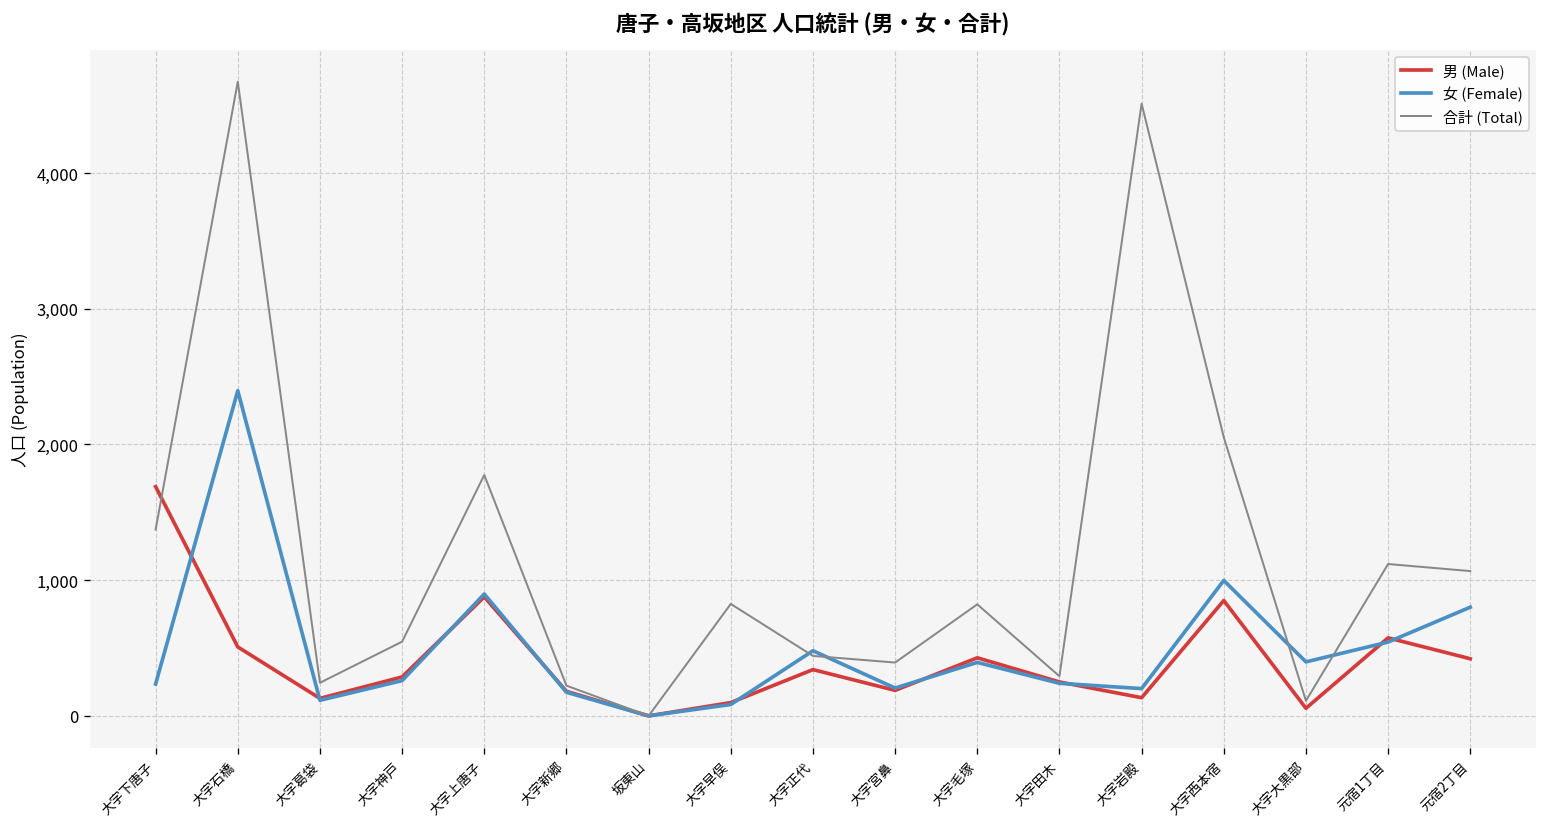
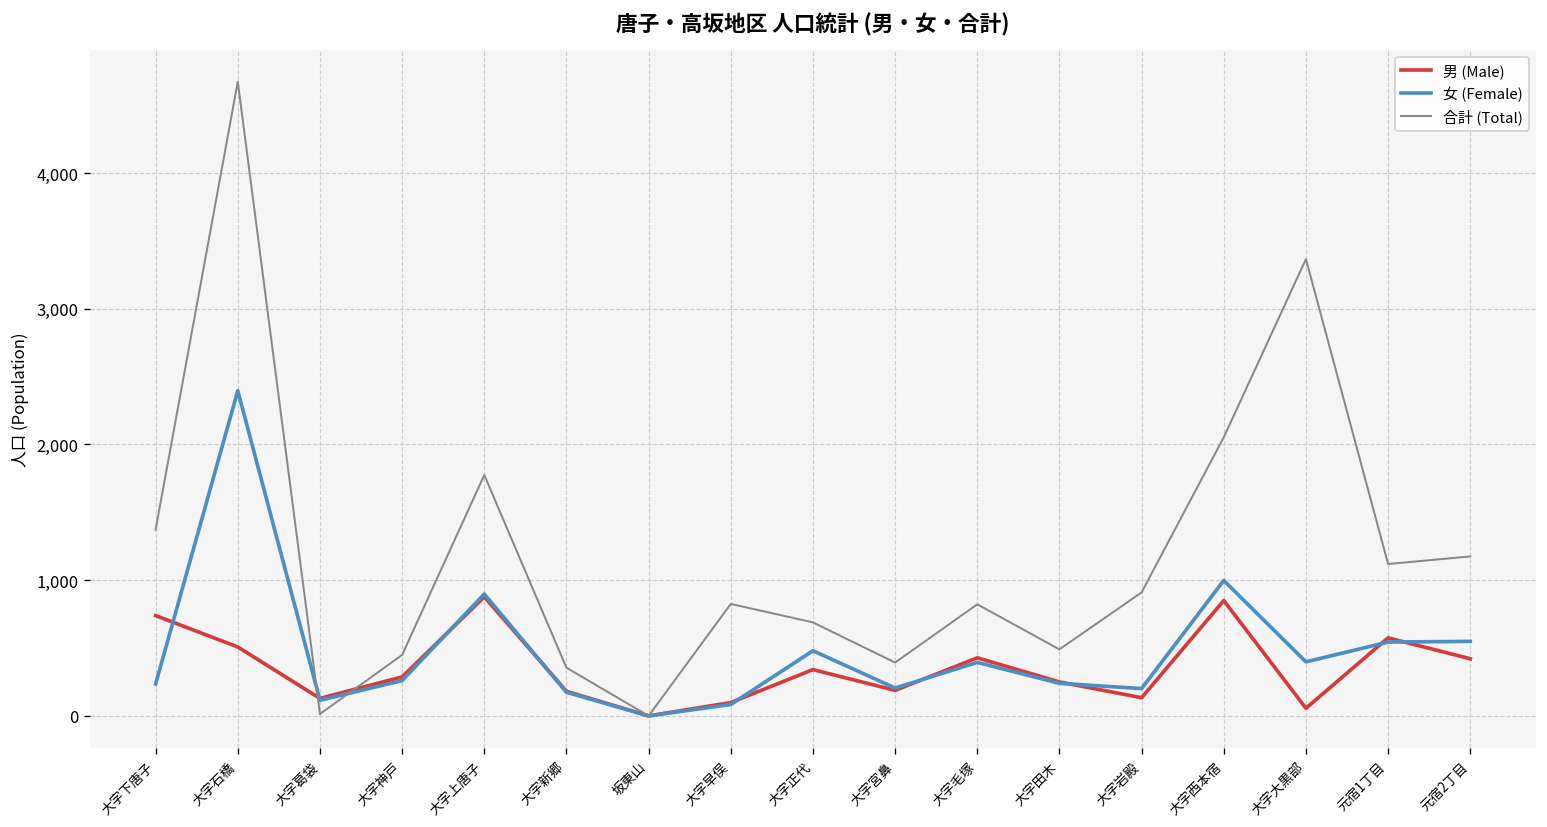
  {
    "男 (Male)": {
-     "大字下唐子": "1,690",
+     "大字下唐子": "740",
      "大字石橋": "510",
      "大字神戸": "290",
      "大字正代": "340",
      "大字毛塚": "430",
      "大字岩殿": "130",
      "大字西本宿": "850",
      "大字大黒部": "60",
      "元宿1丁目": "580",
      "元宿2丁目": "420"
    },
    "女 (Female)": {
      "大字下唐子": "240",
      "大字石橋": "2,400",
      "大字神戸": "260",
      "大字正代": "480",
      "大字毛塚": "390",
      "大字岩殿": "200",
      "大字西本宿": "1,000",
      "大字大黒部": "400",
      "元宿1丁目": "540",
-     "元宿2丁目": "800"
+     "元宿2丁目": "550"
    },
    "合計 (Total)": {
      "大字下唐子": "1,370",
      "大字石橋": "4,670",
-     "大字葛袋": "240",
-     "大字神戸": "550",
+     "大字葛袋": "10",
+     "大字神戸": "450",
      "大字上唐子": "1,780",
-     "大字新郷": "220",
+     "大字新郷": "360",
      "大字早俣": "830",
-     "大字正代": "440",
+     "大字正代": "690",
      "大字宮鼻": "390",
      "大字毛塚": "820",
-     "大字田木": "290",
-     "大字岩殿": "4,510",
+     "大字田木": "490",
+     "大字岩殿": "910",
      "大字西本宿": "2,050",
-     "大字大黒部": "110",
+     "大字大黒部": "3,370",
      "元宿1丁目": "1,120",
-     "元宿2丁目": "1,070"
+     "元宿2丁目": "1,180"
    }
  }
